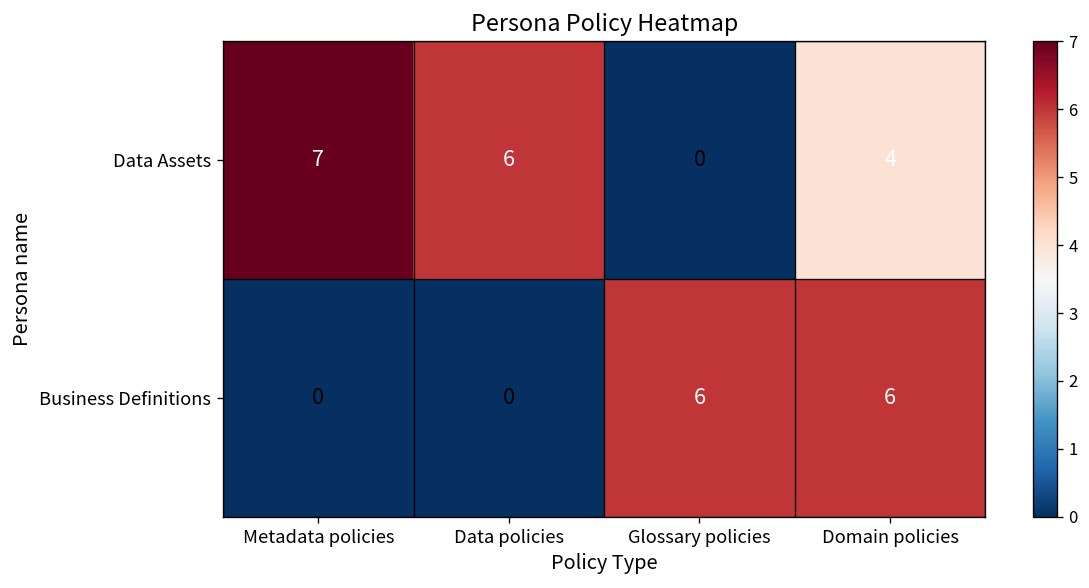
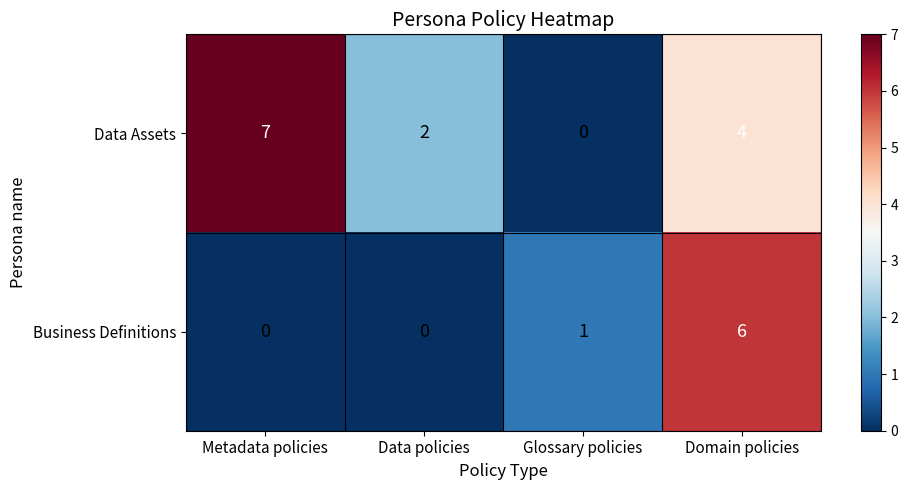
  {
    "Data Assets": {
      "Metadata policies": 7,
-     "Data policies": 6,
+     "Data policies": 2,
      "Glossary policies": 0
    },
    "Business Definitions": {
      "Metadata policies": 0,
      "Data policies": 0,
-     "Glossary policies": 6,
+     "Glossary policies": 1,
      "Domain policies": 6
    }
  }
